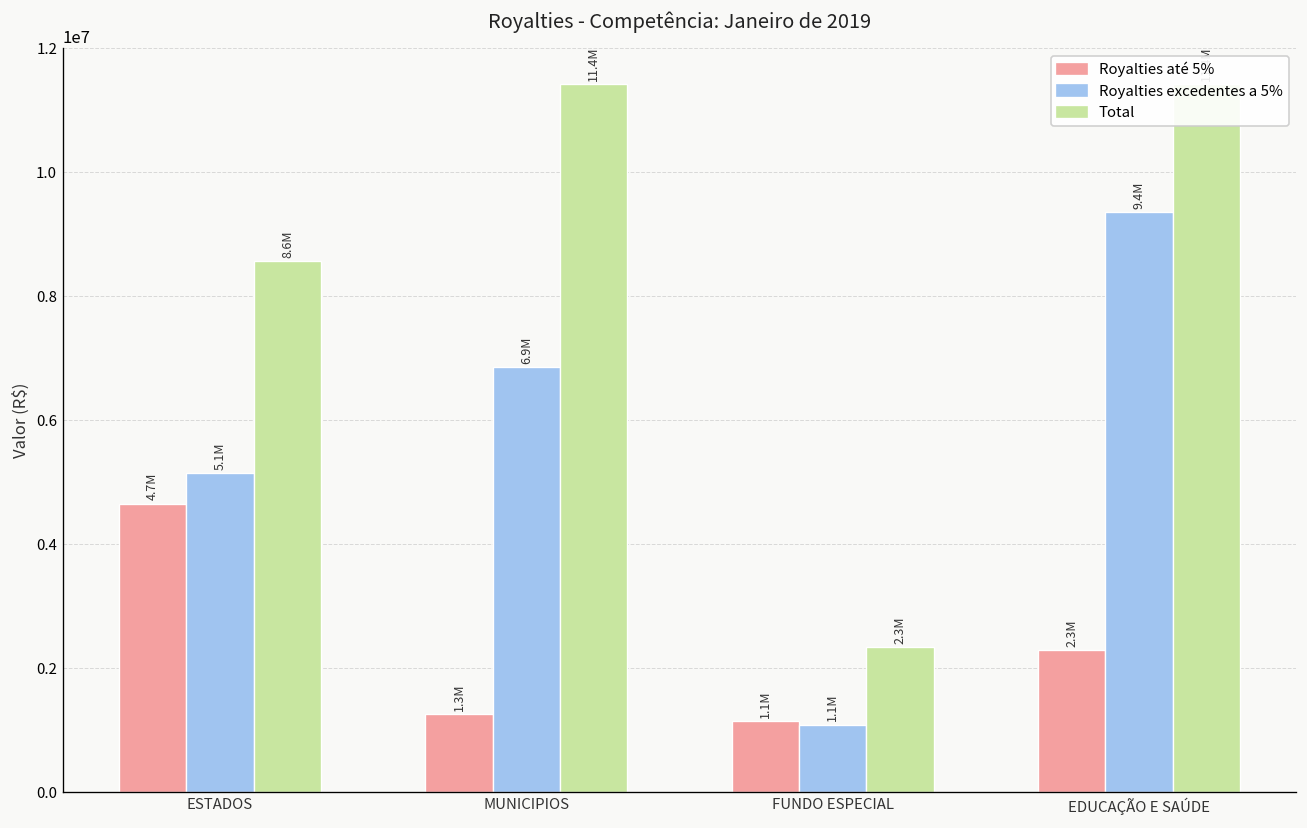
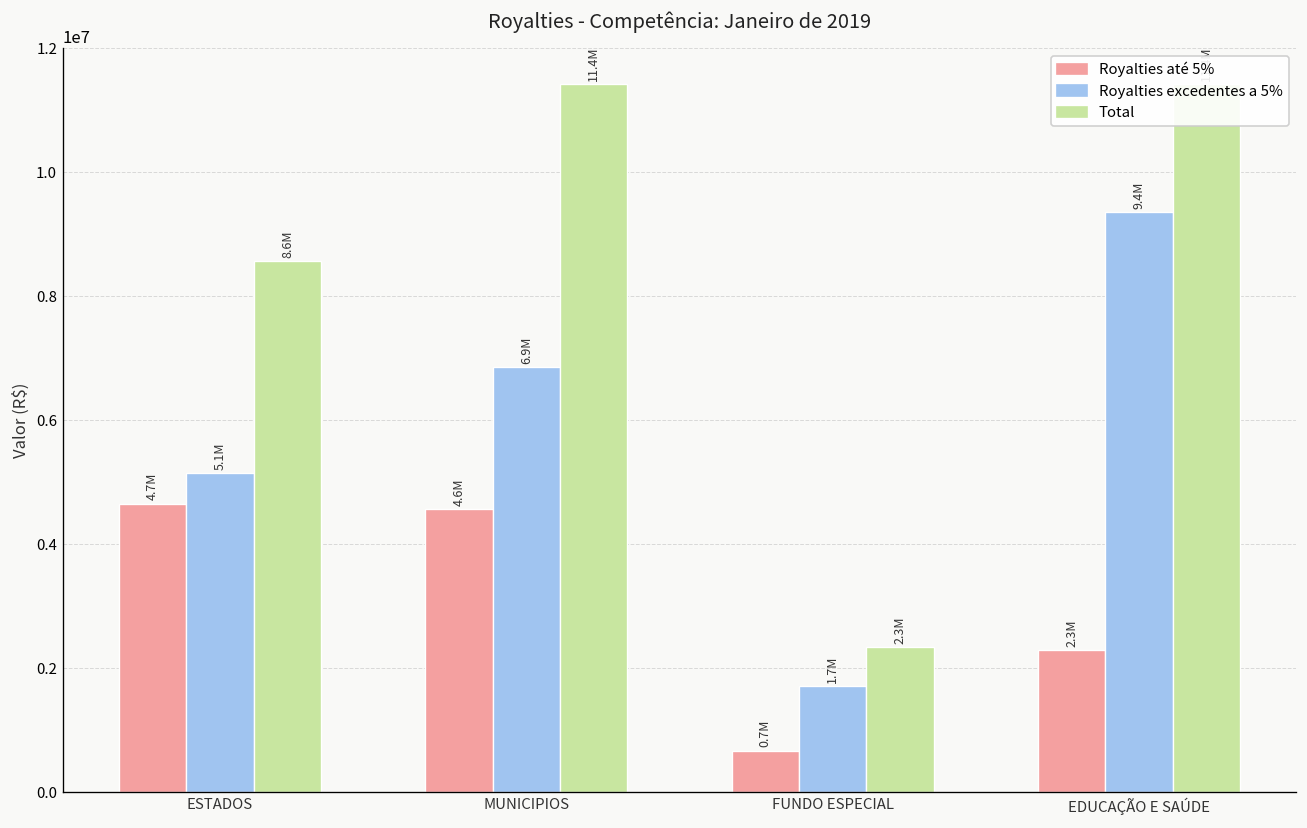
  {
    "Royalties até 5%": {
      "ESTADOS": "4.7M",
-     "MUNICIPIOS": "1.3M",
-     "FUNDO ESPECIAL": "1.1M",
+     "MUNICIPIOS": "4.6M",
+     "FUNDO ESPECIAL": "0.7M",
      "EDUCAÇÃO E SAÚDE": "2.3M"
    },
    "Royalties excedentes a 5%": {
      "ESTADOS": "5.1M",
      "MUNICIPIOS": "6.9M",
-     "FUNDO ESPECIAL": "1.1M",
+     "FUNDO ESPECIAL": "1.7M",
      "EDUCAÇÃO E SAÚDE": "9.4M"
    },
    "Total": {
      "ESTADOS": "8.6M",
      "MUNICIPIOS": "11.4M",
      "FUNDO ESPECIAL": "2.3M"
    }
  }
